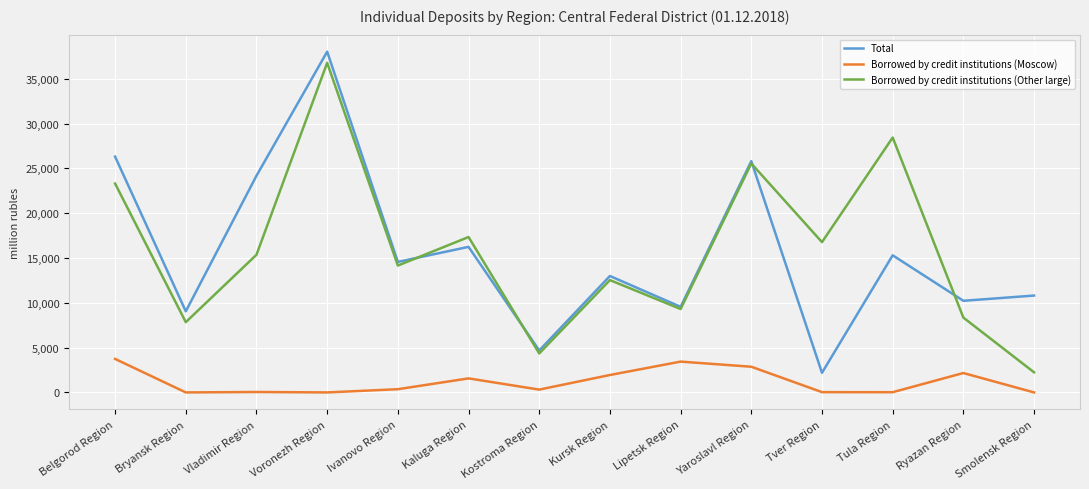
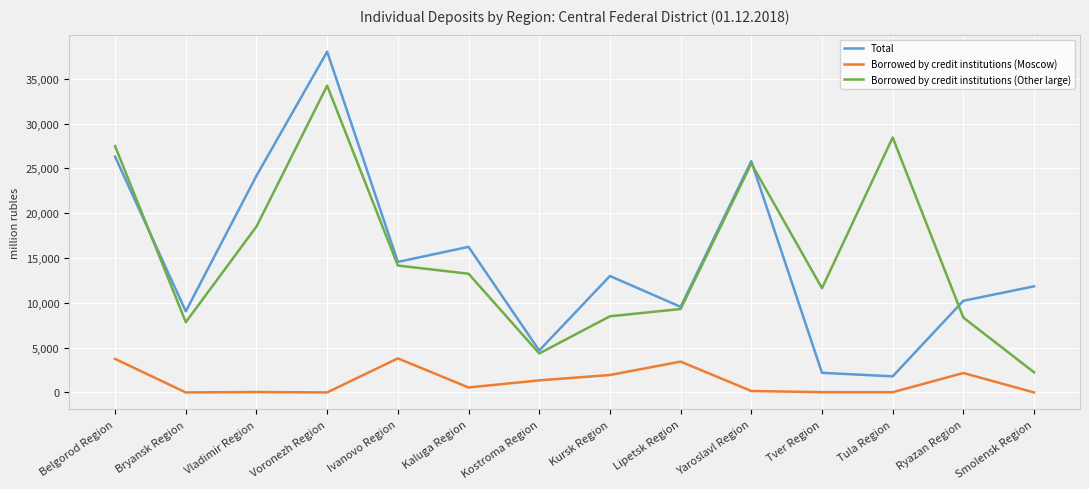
  {
    "Total": {
      "Belgorod Region": "26,000",
      "Bryansk Region": "9,000",
      "Vladimir Region": "24,000",
      "Voronezh Region": "38,000",
      "Ivanovo Region": "15,000",
      "Kaluga Region": "16,000",
      "Kostroma Region": "5,000",
      "Kursk Region": "13,000",
      "Tver Region": "2,000",
-     "Tula Region": "15,000",
+     "Tula Region": "2,000",
      "Ryazan Region": "10,000",
-     "Smolensk Region": "11,000"
+     "Smolensk Region": "12,000"
    },
    "Borrowed by credit institutions (Moscow)": {
      "Belgorod Region": "4,000",
      "Bryansk Region": "0",
      "Vladimir Region": "0",
      "Voronezh Region": "0",
-     "Ivanovo Region": "0",
-     "Kaluga Region": "2,000",
-     "Kostroma Region": "0",
+     "Ivanovo Region": "4,000",
+     "Kaluga Region": "1,000",
+     "Kostroma Region": "1,000",
      "Kursk Region": "2,000",
      "Lipetsk Region": "3,000",
-     "Yaroslavl Region": "3,000",
+     "Yaroslavl Region": "0",
      "Tver Region": "0",
      "Tula Region": "0",
      "Ryazan Region": "2,000",
      "Smolensk Region": "0"
    },
    "Borrowed by credit institutions (Other large)": {
-     "Belgorod Region": "23,000",
+     "Belgorod Region": "27,000",
      "Bryansk Region": "8,000",
-     "Vladimir Region": "15,000",
-     "Voronezh Region": "37,000",
+     "Vladimir Region": "19,000",
+     "Voronezh Region": "34,000",
      "Ivanovo Region": "14,000",
-     "Kaluga Region": "17,000",
+     "Kaluga Region": "13,000",
      "Kostroma Region": "4,000",
-     "Kursk Region": "13,000",
-     "Tver Region": "17,000",
+     "Kursk Region": "8,000",
+     "Tver Region": "12,000",
      "Tula Region": "28,000",
      "Ryazan Region": "8,000",
      "Smolensk Region": "2,000"
    }
  }
